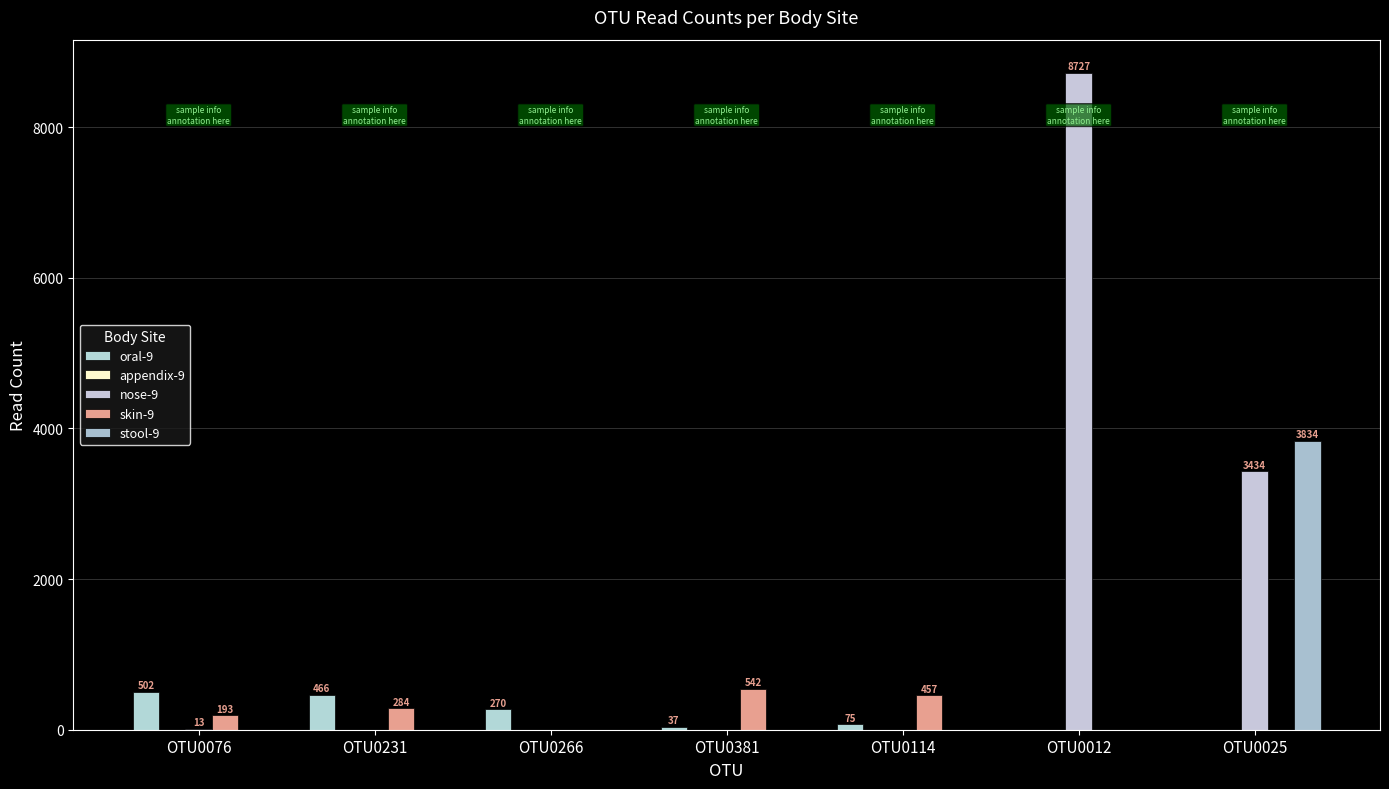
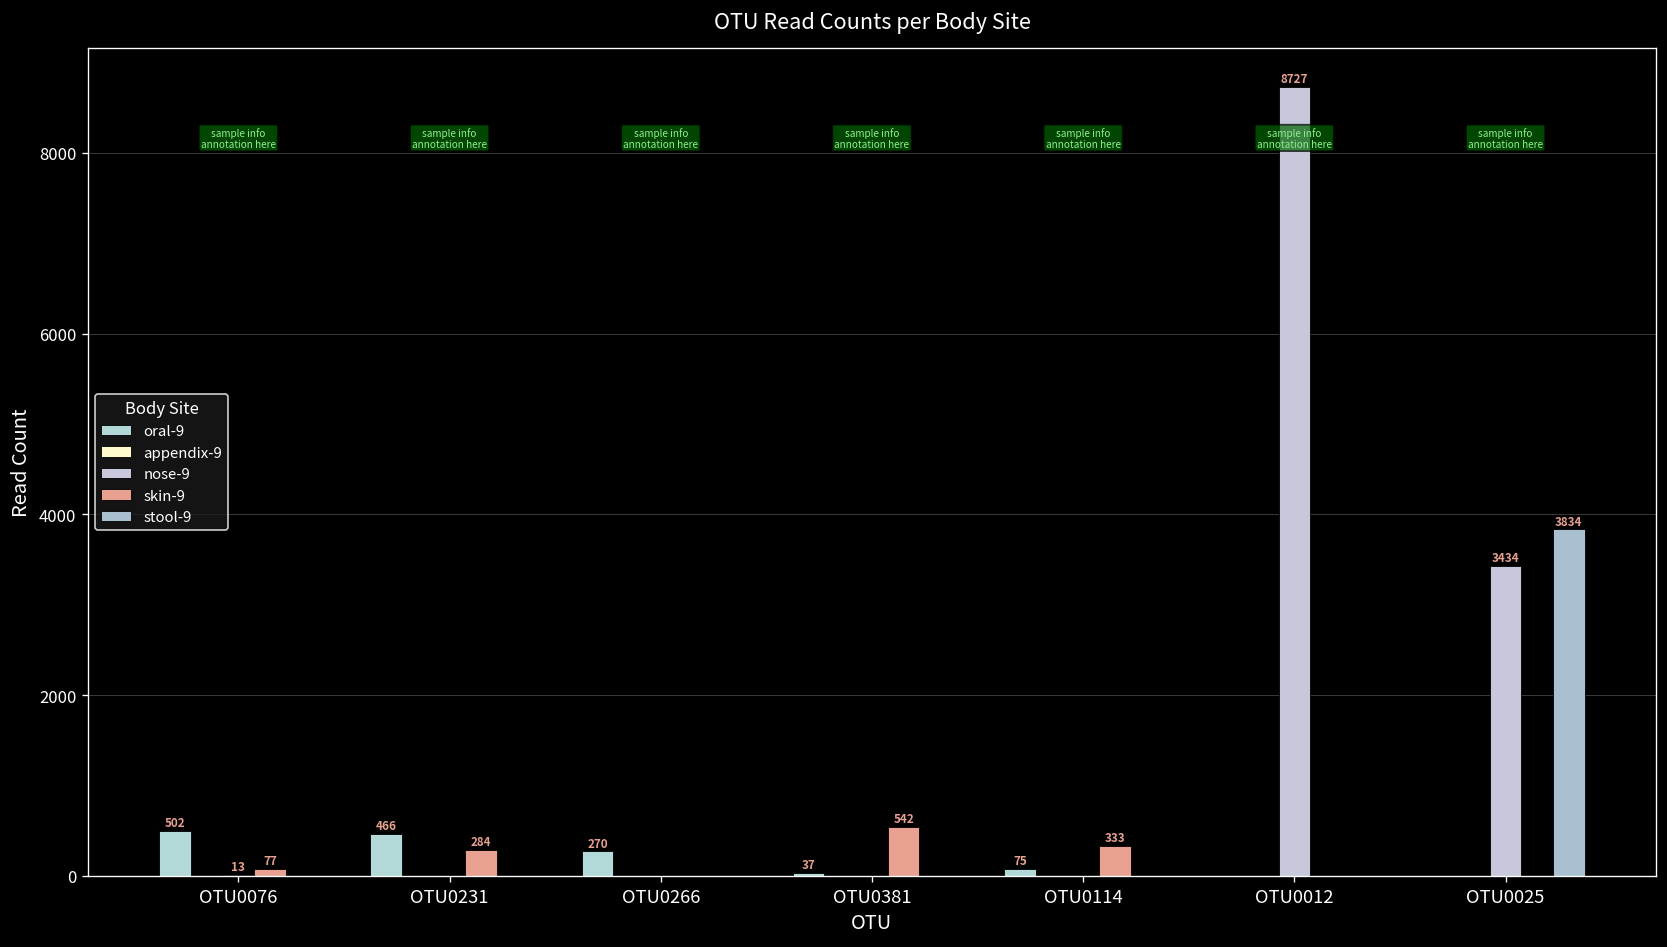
  {
    "appendix-9": {
      "OTU0076": 0,
      "OTU0231": 0,
      "OTU0266": 0,
      "OTU0381": 0,
      "OTU0114": 0,
      "OTU0012": 0,
      "OTU0025": 0
    },
    "skin-9": {
-     "OTU0076": 193,
+     "OTU0076": 77,
      "OTU0231": 284,
      "OTU0381": 542,
-     "OTU0114": 457
+     "OTU0114": 333
    }
  }
